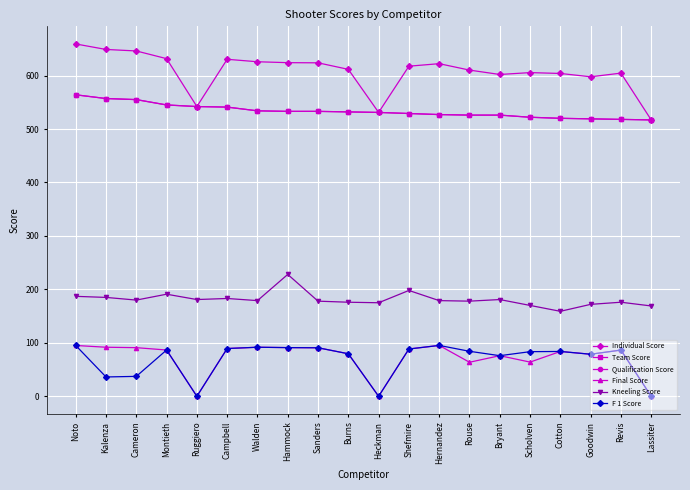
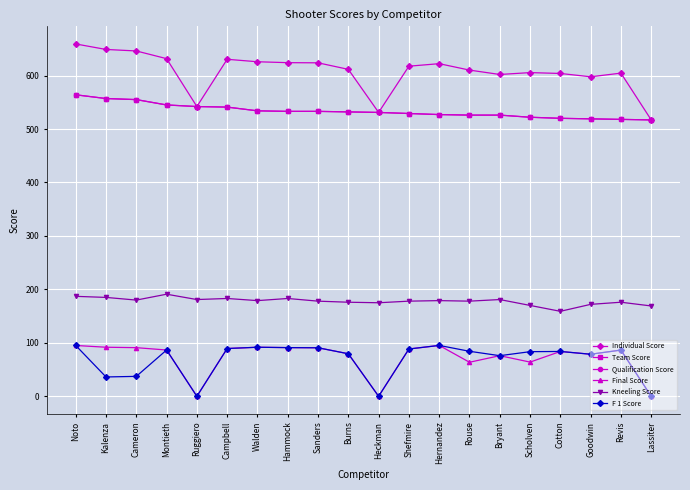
  {
    "Kneeling Score": {
      "Noto": 190,
      "Kalenza": 190,
      "Cameron": 180,
      "Montieth": 190,
      "Ruggiero": 180,
      "Campbell": 180,
      "Walden": 180,
-     "Hammock": 230,
+     "Hammock": 180,
      "Sanders": 180,
      "Burns": 180,
      "Heckman": 180,
-     "Shefmire": 200,
+     "Shefmire": 180,
      "Hernandez": 180,
      "Rouse": 180,
      "Bryant": 180,
      "Scholven": 170,
      "Cotton": 160,
      "Goodwin": 170,
      "Revis": 180,
      "Lassiter": 170
    },
    "F 1 Score": {
      "Kalenza": 40,
      "Cameron": 40,
      "Rouse": 80,
      "Scholven": 80
    }
  }
